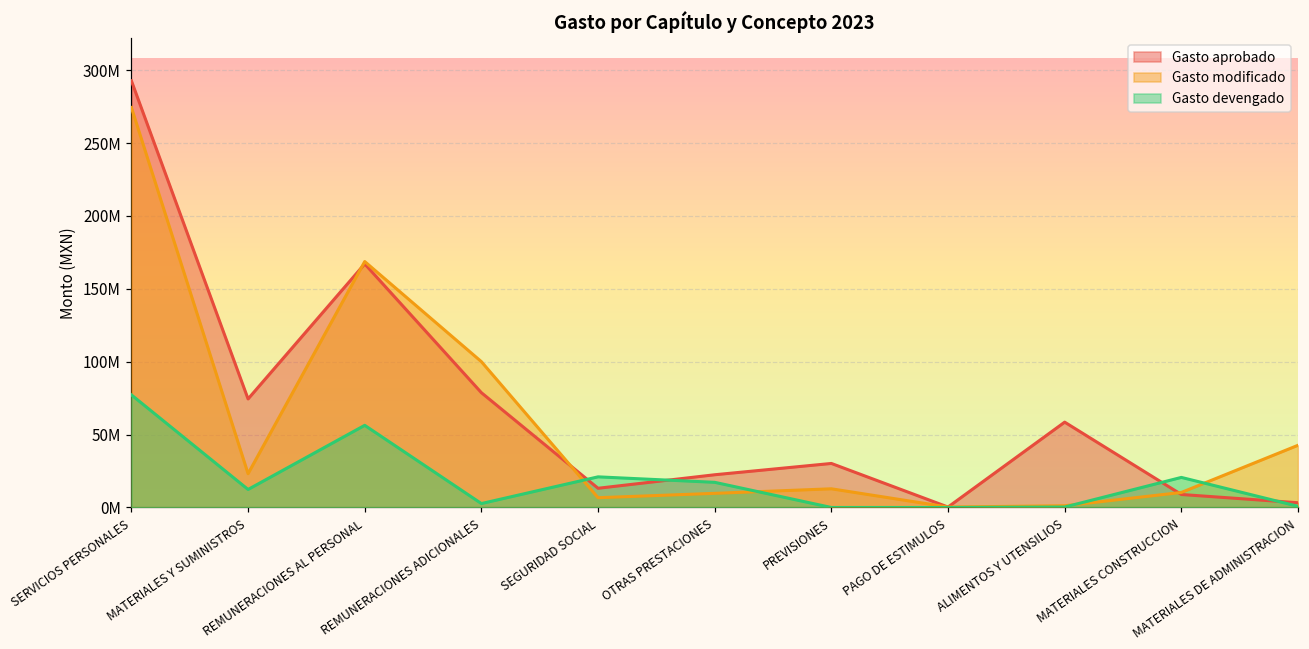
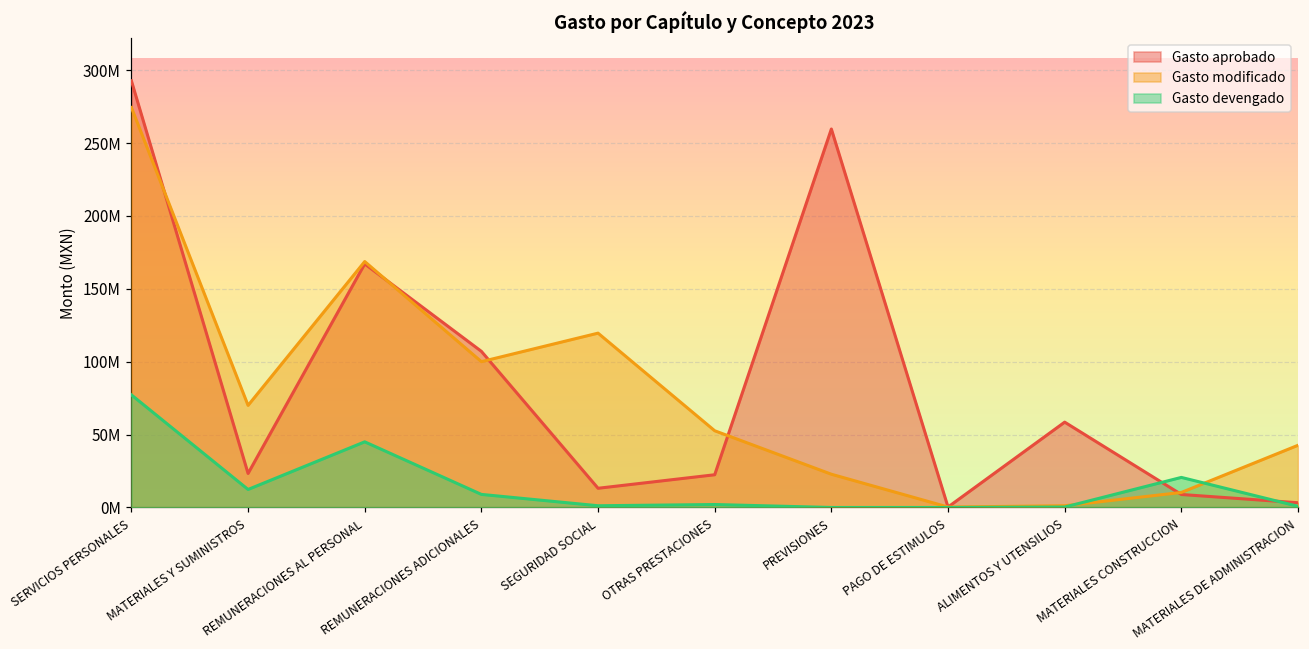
  {
    "Gasto aprobado": {
      "SERVICIOS PERSONALES": 293000000,
-     "MATERIALES Y SUMINISTROS": 74000000,
-     "REMUNERACIONES ADICIONALES": 79000000,
+     "MATERIALES Y SUMINISTROS": 23000000,
+     "REMUNERACIONES ADICIONALES": 107000000,
      "SEGURIDAD SOCIAL": 13000000,
      "OTRAS PRESTACIONES": 22000000,
-     "PREVISIONES": 30000000,
+     "PREVISIONES": 260000000,
      "ALIMENTOS Y UTENSILIOS": 59000000,
      "MATERIALES DE ADMINISTRACION": 3000000
    },
    "Gasto modificado": {
      "SERVICIOS PERSONALES": 274000000,
-     "MATERIALES Y SUMINISTROS": 23000000,
+     "MATERIALES Y SUMINISTROS": 70000000,
      "REMUNERACIONES ADICIONALES": 100000000,
-     "SEGURIDAD SOCIAL": 7000000,
-     "OTRAS PRESTACIONES": 10000000,
-     "PREVISIONES": 13000000,
+     "SEGURIDAD SOCIAL": 120000000,
+     "OTRAS PRESTACIONES": 53000000,
+     "PREVISIONES": 23000000,
      "MATERIALES DE ADMINISTRACION": 43000000
    },
    "Gasto devengado": {
      "SERVICIOS PERSONALES": 77000000,
      "MATERIALES Y SUMINISTROS": 12000000,
-     "REMUNERACIONES AL PERSONAL": 56000000,
-     "REMUNERACIONES ADICIONALES": 3000000,
-     "SEGURIDAD SOCIAL": 21000000,
-     "OTRAS PRESTACIONES": 17000000,
+     "REMUNERACIONES AL PERSONAL": 45000000,
+     "REMUNERACIONES ADICIONALES": 9000000,
+     "SEGURIDAD SOCIAL": 1000000,
+     "OTRAS PRESTACIONES": 2000000,
      "PREVISIONES": 0,
      "MATERIALES CONSTRUCCION": 21000000,
      "MATERIALES DE ADMINISTRACION": 1000000
    }
  }
